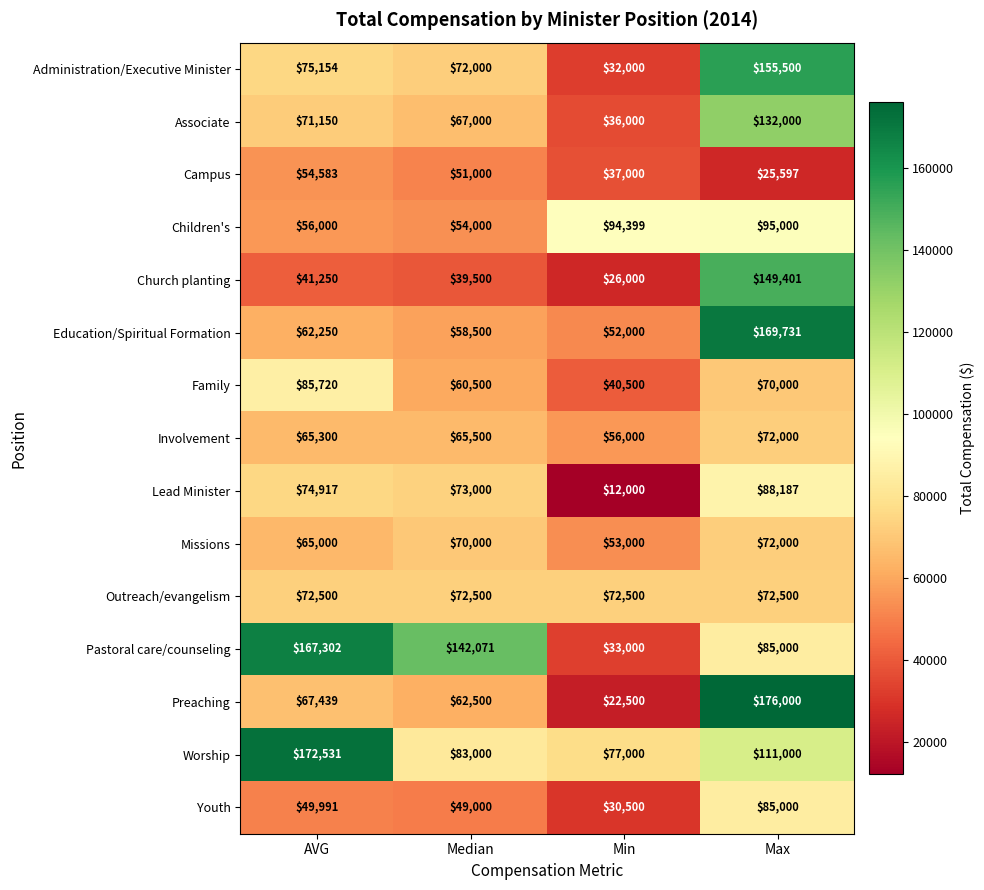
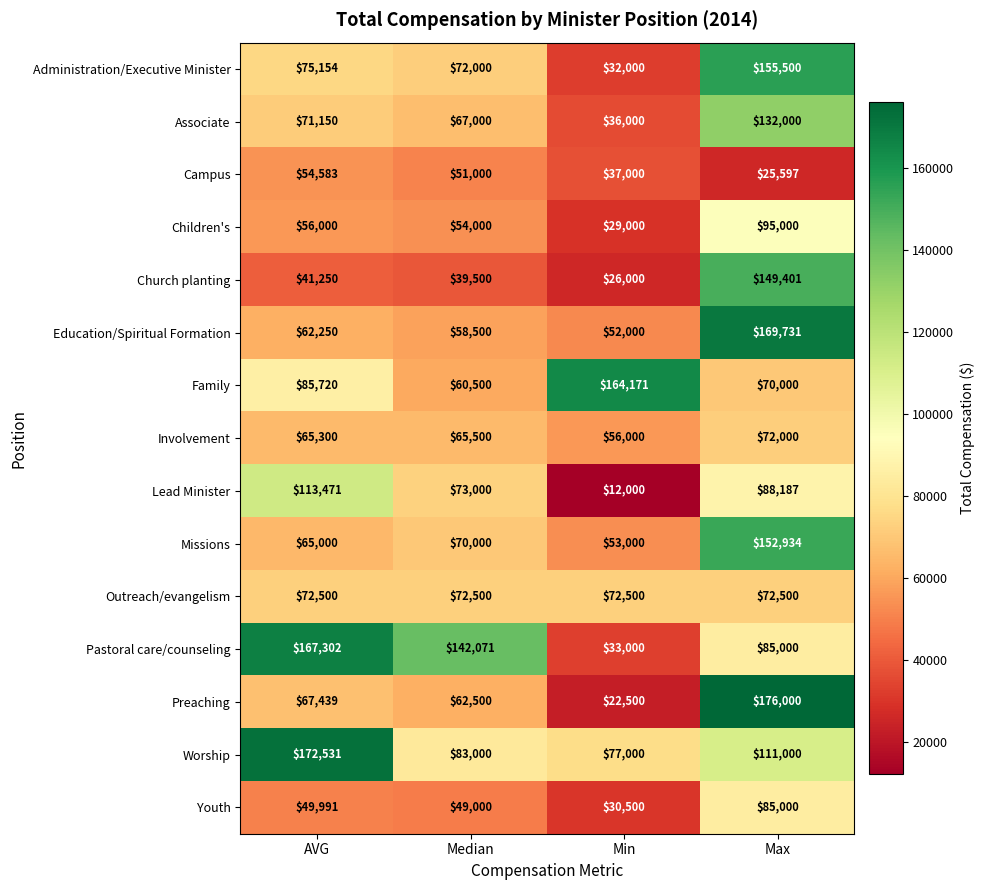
  {
    "Administration/Executive Minister": {
      "AVG": "$75,154",
      "Median": "$72,000",
      "Min": "$32,000",
      "Max": "$155,500"
    },
    "Associate": {
      "AVG": "$71,150",
      "Median": "$67,000",
      "Min": "$36,000",
      "Max": "$132,000"
    },
    "Campus": {
      "AVG": "$54,583",
      "Median": "$51,000",
      "Min": "$37,000",
      "Max": "$25,597"
    },
    "Children's": {
      "AVG": "$56,000",
      "Median": "$54,000",
-     "Min": "$94,399",
+     "Min": "$29,000",
      "Max": "$95,000"
    },
    "Church planting": {
      "AVG": "$41,250",
      "Median": "$39,500",
      "Min": "$26,000",
      "Max": "$149,401"
    },
    "Education/Spiritual Formation": {
      "AVG": "$62,250",
      "Median": "$58,500",
      "Min": "$52,000",
      "Max": "$169,731"
    },
    "Family": {
      "AVG": "$85,720",
      "Median": "$60,500",
-     "Min": "$40,500",
+     "Min": "$164,171",
      "Max": "$70,000"
    },
    "Involvement": {
      "AVG": "$65,300",
      "Median": "$65,500",
      "Min": "$56,000",
      "Max": "$72,000"
    },
    "Lead Minister": {
-     "AVG": "$74,917",
+     "AVG": "$113,471",
      "Median": "$73,000",
      "Min": "$12,000",
      "Max": "$88,187"
    },
    "Missions": {
      "AVG": "$65,000",
      "Median": "$70,000",
      "Min": "$53,000",
-     "Max": "$72,000"
+     "Max": "$152,934"
    },
    "Outreach/evangelism": {
      "AVG": "$72,500",
      "Median": "$72,500",
      "Min": "$72,500",
      "Max": "$72,500"
    },
    "Pastoral care/counseling": {
      "AVG": "$167,302",
      "Median": "$142,071",
      "Min": "$33,000",
      "Max": "$85,000"
    },
    "Preaching": {
      "AVG": "$67,439",
      "Median": "$62,500",
      "Min": "$22,500",
      "Max": "$176,000"
    },
    "Worship": {
      "AVG": "$172,531",
      "Median": "$83,000",
      "Min": "$77,000",
      "Max": "$111,000"
    },
    "Youth": {
      "AVG": "$49,991",
      "Median": "$49,000",
      "Min": "$30,500",
      "Max": "$85,000"
    }
  }
